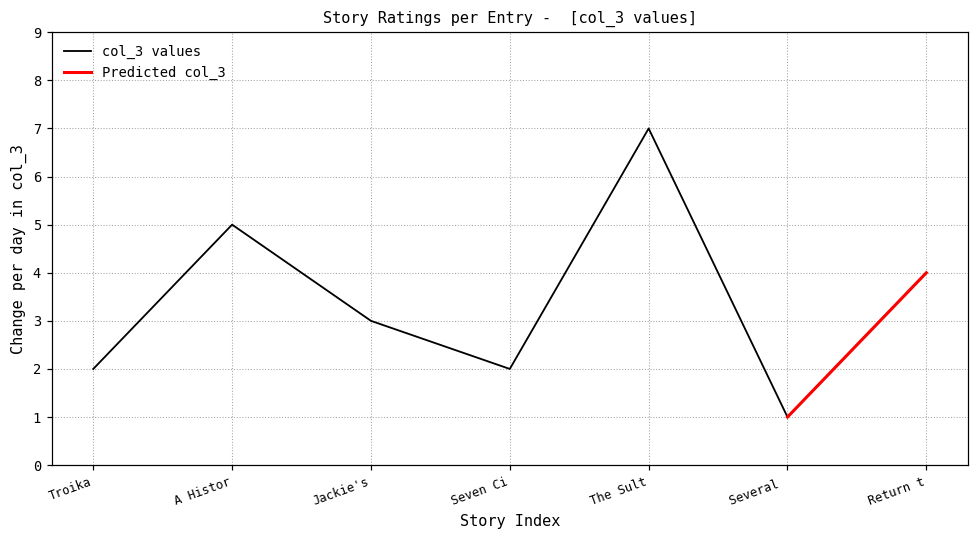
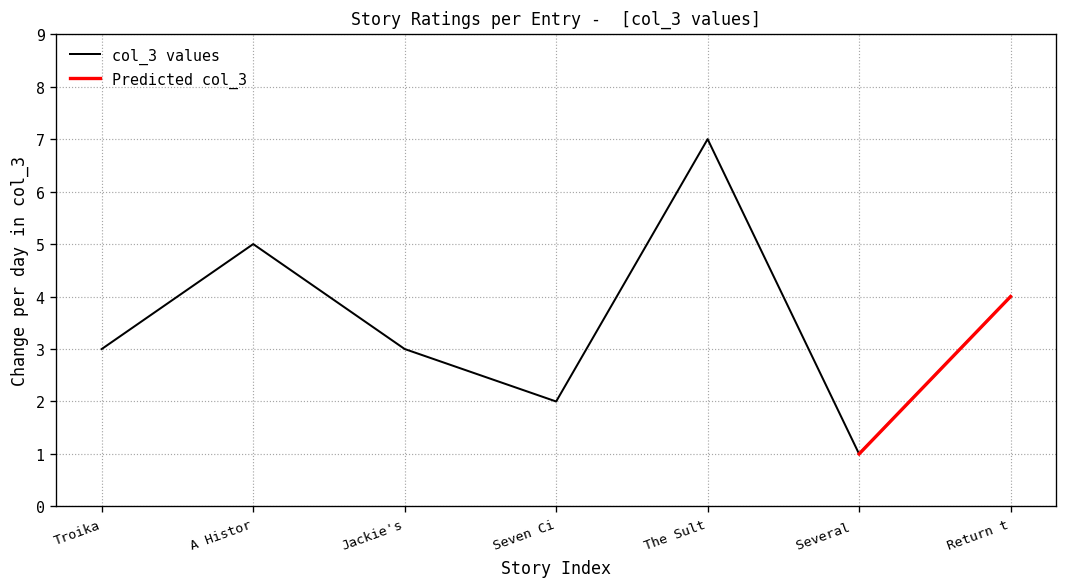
  {
    "col_3 values": {
-     "Troika": 2,
+     "Troika": 3,
      "A Histor": 5,
      "Jackie's": 3,
      "Seven Ci": 2,
      "The Sult": 7
    }
  }
